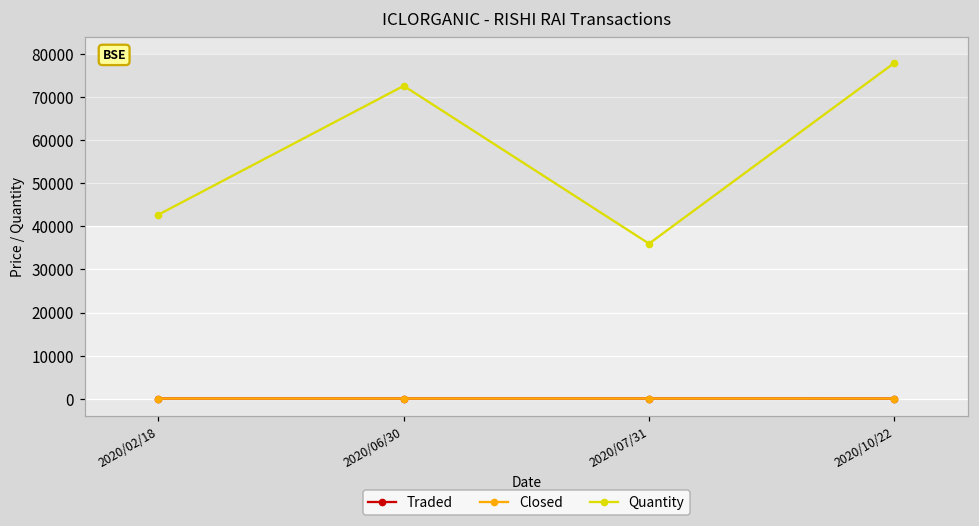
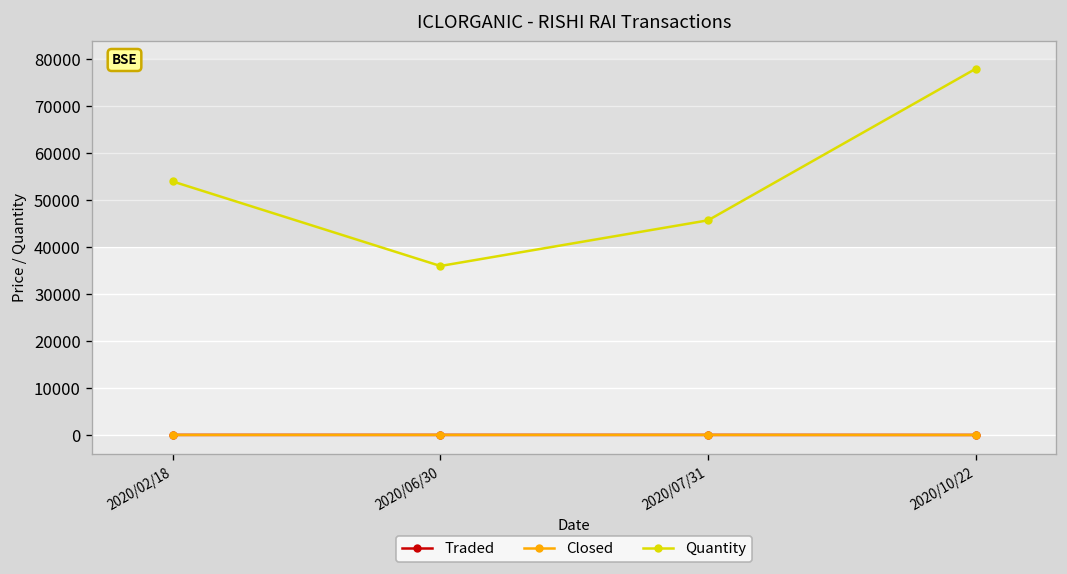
  {
    "Closed": {
      "2020/02/18": 0,
      "2020/06/30": 0,
      "2020/07/31": 0,
      "2020/10/22": 0
    },
    "Quantity": {
-     "2020/02/18": 43000,
-     "2020/06/30": 73000,
-     "2020/07/31": 36000,
+     "2020/02/18": 54000,
+     "2020/06/30": 36000,
+     "2020/07/31": 46000,
      "2020/10/22": 78000
    }
  }
